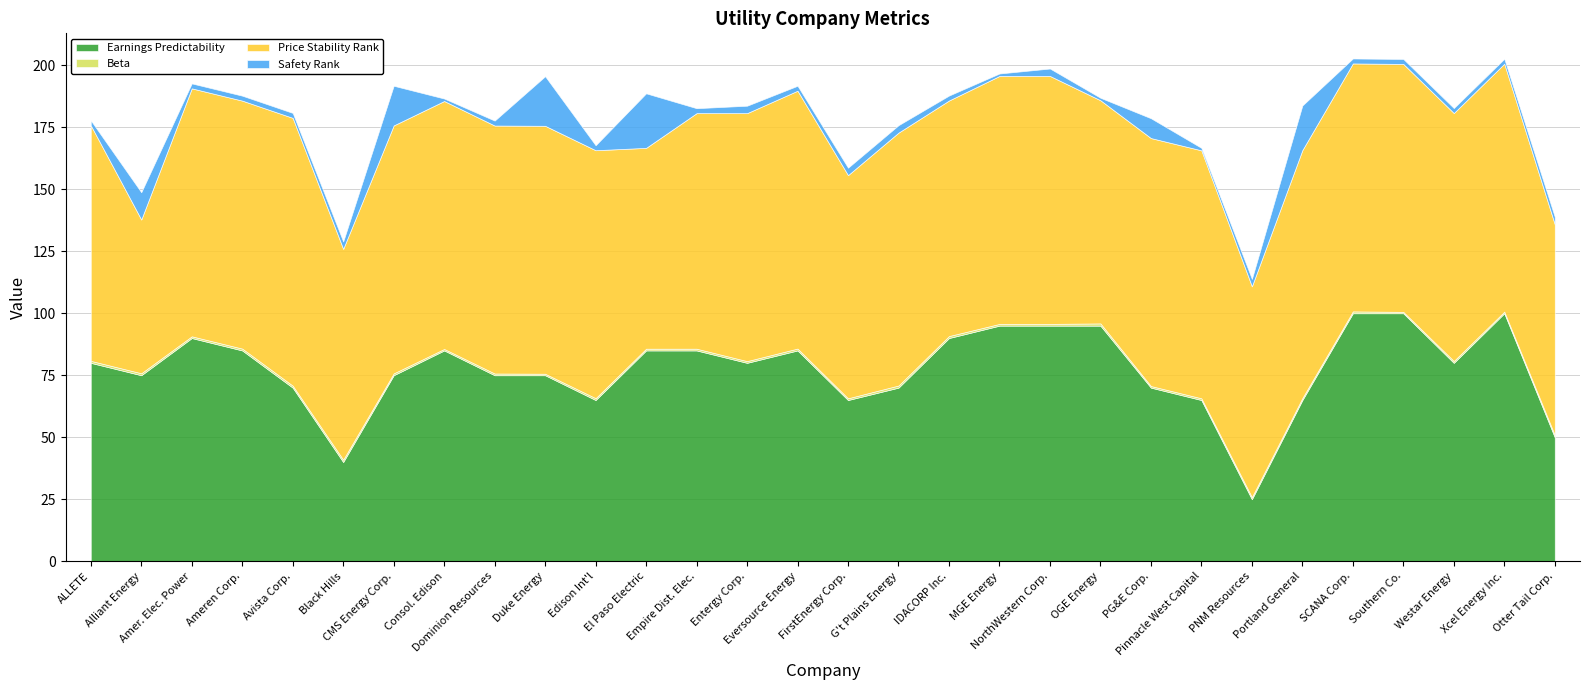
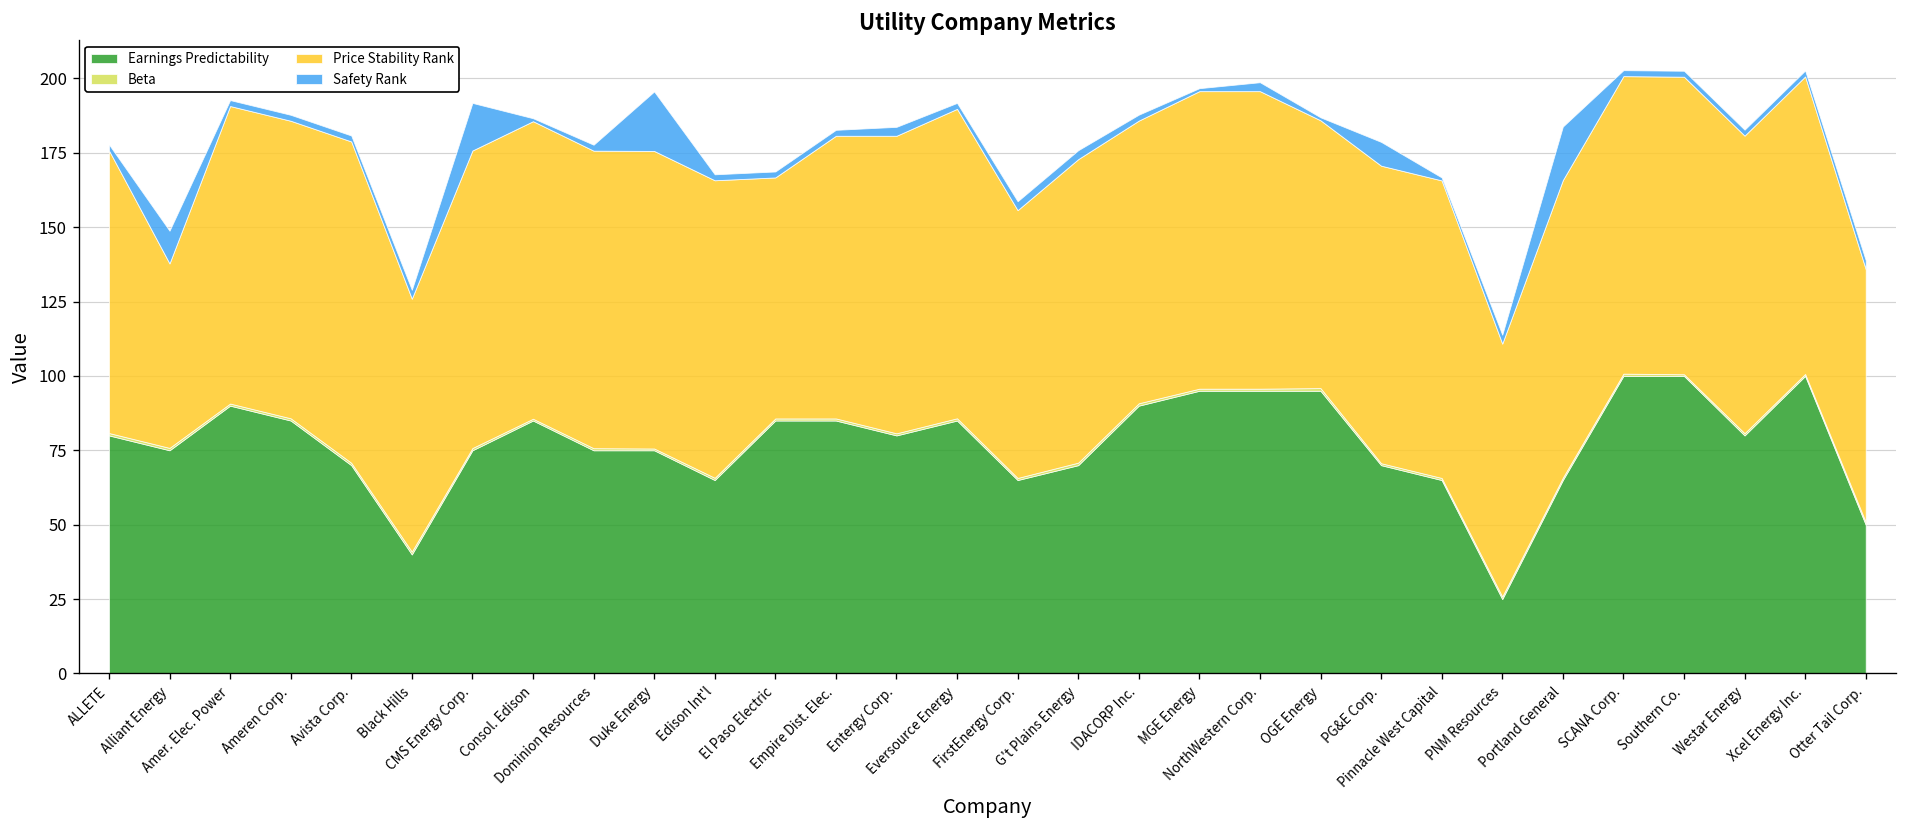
  {
    "Price Stability Rank": {
      "ALLETE": 95,
      "Alliant Energy": 62,
      "Amer. Elec. Power": 100,
      "Ameren Corp.": 100,
      "Avista Corp.": 108,
      "Black Hills": 85,
      "CMS Energy Corp.": 100,
      "Dominion Resources": 100,
      "Duke Energy": 100,
      "Edison Int'l": 100,
      "El Paso Electric": 81,
      "Empire Dist. Elec.": 95,
      "Entergy Corp.": 100,
      "Eversource Energy": 104,
      "FirstEnergy Corp.": 90,
      "G't Plains Energy": 102,
      "IDACORP Inc.": 95,
      "NorthWestern Corp.": 100,
      "PG&E Corp.": 100,
      "PNM Resources": 85,
      "Portland General": 100,
      "SCANA Corp.": 100,
      "Southern Co.": 100,
      "Westar Energy": 100,
      "Xcel Energy Inc.": 100,
      "Otter Tail Corp.": 85
    },
    "Safety Rank": {
      "ALLETE": 2,
      "Alliant Energy": 11,
      "Amer. Elec. Power": 2,
      "Ameren Corp.": 2,
      "Avista Corp.": 2,
      "Black Hills": 3,
      "CMS Energy Corp.": 16,
      "Dominion Resources": 2,
      "Duke Energy": 20,
      "Edison Int'l": 2,
-     "El Paso Electric": 22,
+     "El Paso Electric": 2,
      "Empire Dist. Elec.": 2,
      "Entergy Corp.": 3,
      "Eversource Energy": 2,
      "FirstEnergy Corp.": 3,
      "G't Plains Energy": 3,
      "IDACORP Inc.": 2,
      "NorthWestern Corp.": 3,
      "PG&E Corp.": 8,
      "PNM Resources": 3,
      "Portland General": 18,
      "SCANA Corp.": 2,
      "Southern Co.": 2,
      "Westar Energy": 2,
      "Xcel Energy Inc.": 2,
      "Otter Tail Corp.": 3
    }
  }
